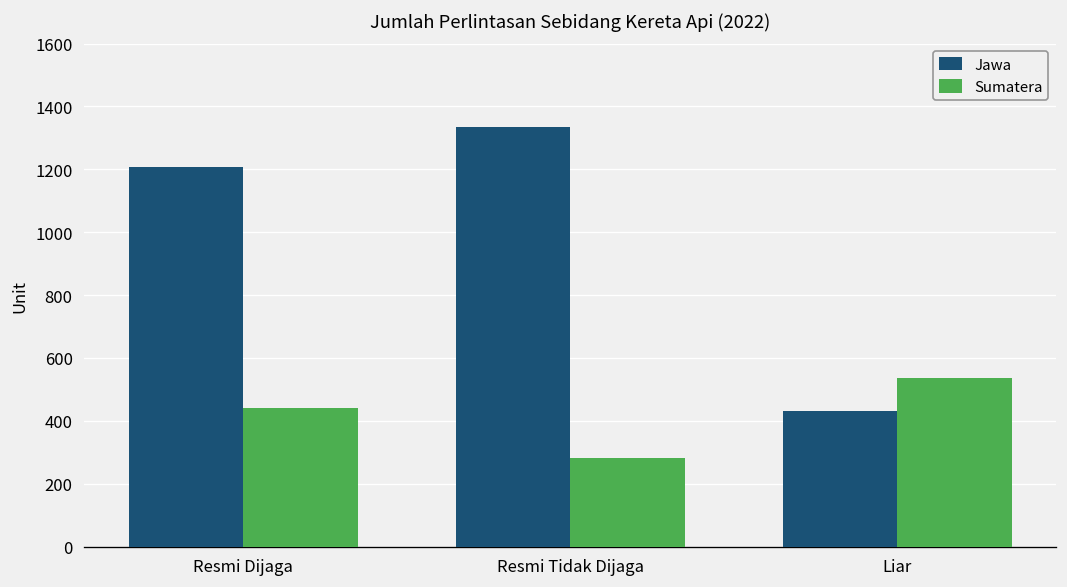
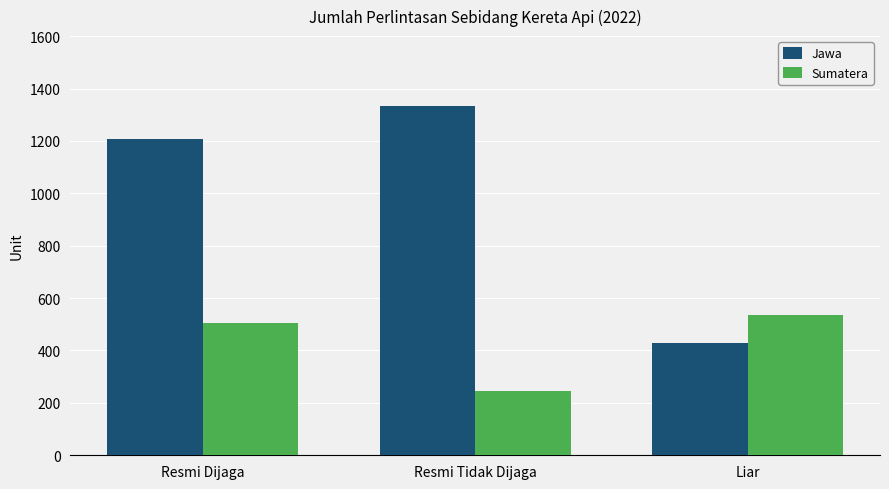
  {
    "Jawa": {
      "Resmi Dijaga": 1210,
      "Resmi Tidak Dijaga": 1340,
      "Liar": 430
    },
    "Sumatera": {
-     "Resmi Dijaga": 440,
-     "Resmi Tidak Dijaga": 280,
+     "Resmi Dijaga": 500,
+     "Resmi Tidak Dijaga": 240,
      "Liar": 540
    }
  }
